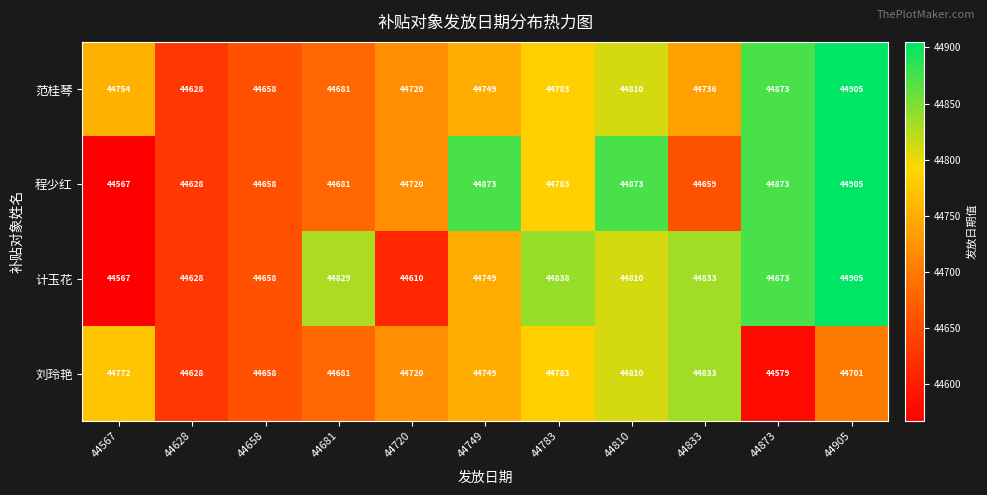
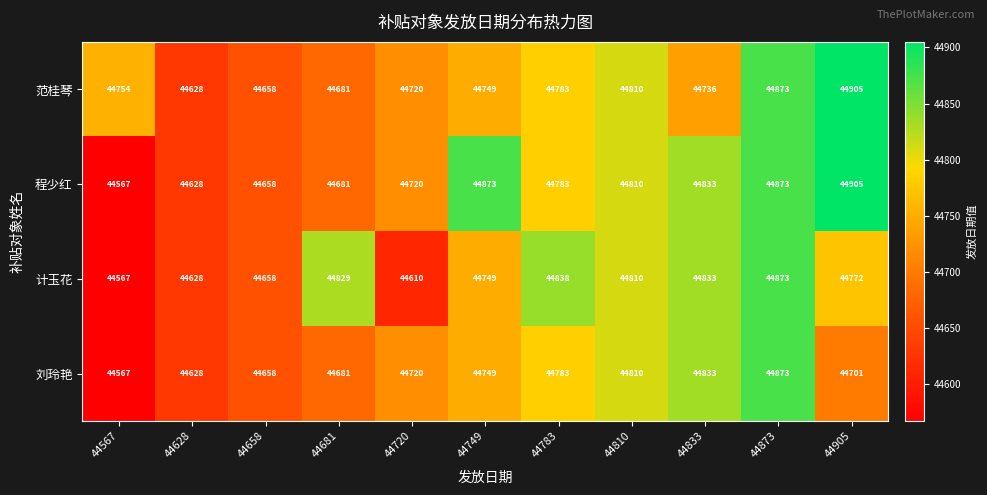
  {
    "范桂琴": {
      "44567": 44754,
      "44628": 44628,
      "44658": 44658,
      "44681": 44681,
      "44720": 44720,
      "44749": 44749,
      "44783": 44783,
      "44810": 44810,
      "44833": 44736,
      "44873": 44873,
      "44905": 44905
    },
    "程少红": {
      "44567": 44567,
      "44628": 44628,
      "44658": 44658,
      "44681": 44681,
      "44720": 44720,
      "44749": 44873,
      "44783": 44783,
-     "44810": 44873,
-     "44833": 44659,
+     "44810": 44810,
+     "44833": 44833,
      "44873": 44873,
      "44905": 44905
    },
    "计玉花": {
      "44567": 44567,
      "44628": 44628,
      "44658": 44658,
      "44681": 44829,
      "44720": 44610,
      "44749": 44749,
      "44783": 44838,
      "44810": 44810,
      "44833": 44833,
      "44873": 44873,
-     "44905": 44905
+     "44905": 44772
    },
    "刘玲艳": {
-     "44567": 44772,
+     "44567": 44567,
      "44628": 44628,
      "44658": 44658,
      "44681": 44681,
      "44720": 44720,
      "44749": 44749,
      "44783": 44783,
      "44810": 44810,
      "44833": 44833,
-     "44873": 44579,
+     "44873": 44873,
      "44905": 44701
    }
  }
